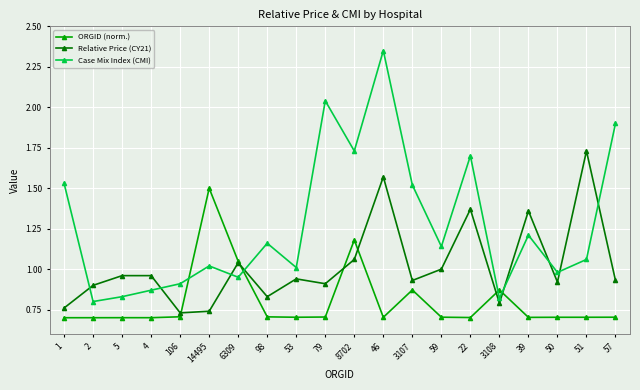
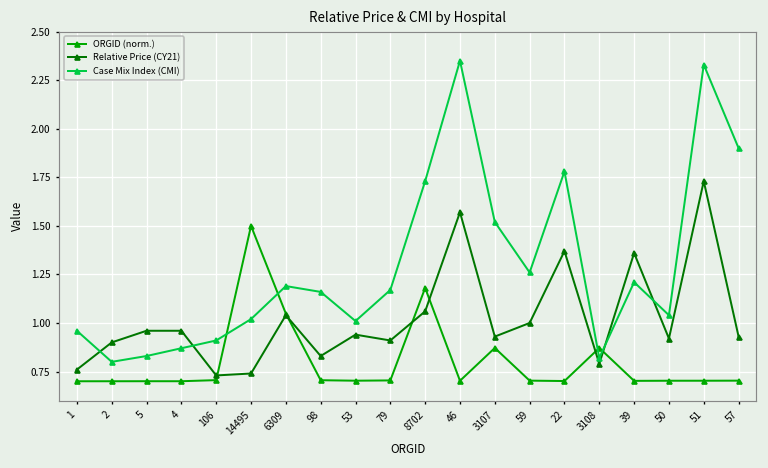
  {
    "Case Mix Index (CMI)": {
-     "1": 1.53,
+     "1": 0.96,
      "2": 0.80,
      "5": 0.83,
      "4": 0.87,
      "106": 0.91,
      "14495": 1.02,
-     "6309": 0.95,
+     "6309": 1.19,
      "98": 1.16,
      "53": 1.01,
-     "79": 2.04,
+     "79": 1.17,
      "8702": 1.73,
      "46": 2.35,
      "3107": 1.52,
-     "59": 1.14,
-     "22": 1.70,
+     "59": 1.26,
+     "22": 1.78,
      "3108": 0.82,
      "39": 1.21,
-     "50": 0.98,
-     "51": 1.06,
+     "50": 1.04,
+     "51": 2.33,
      "57": 1.90
    }
  }
